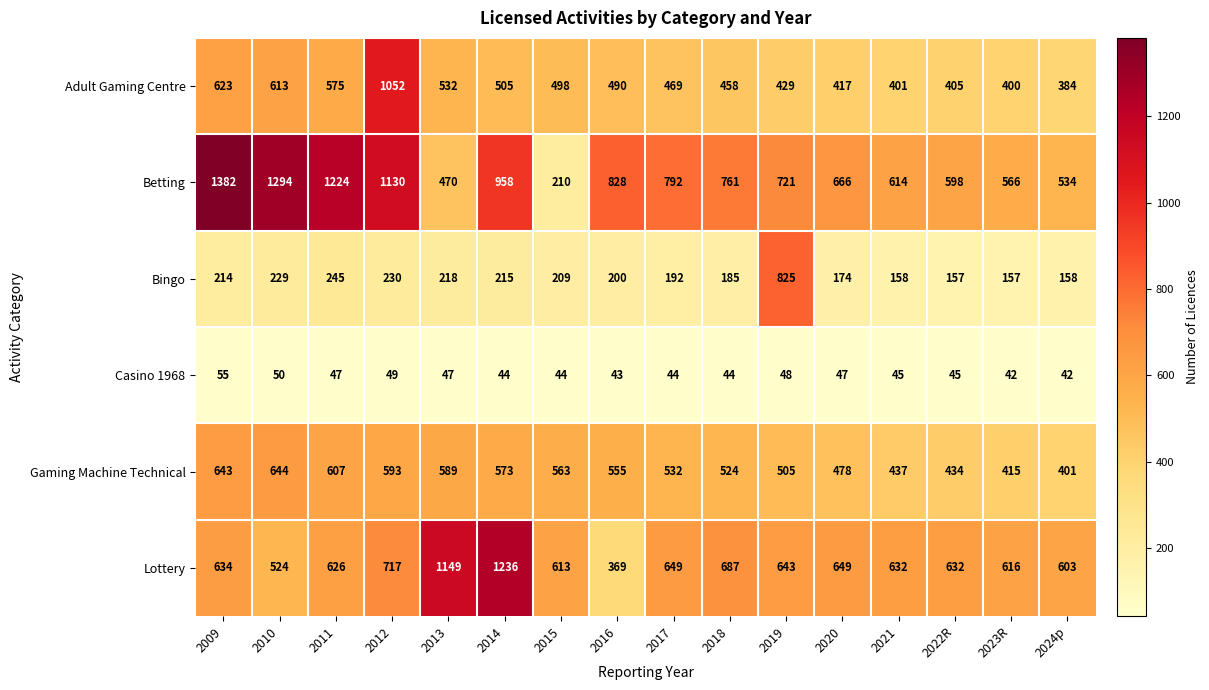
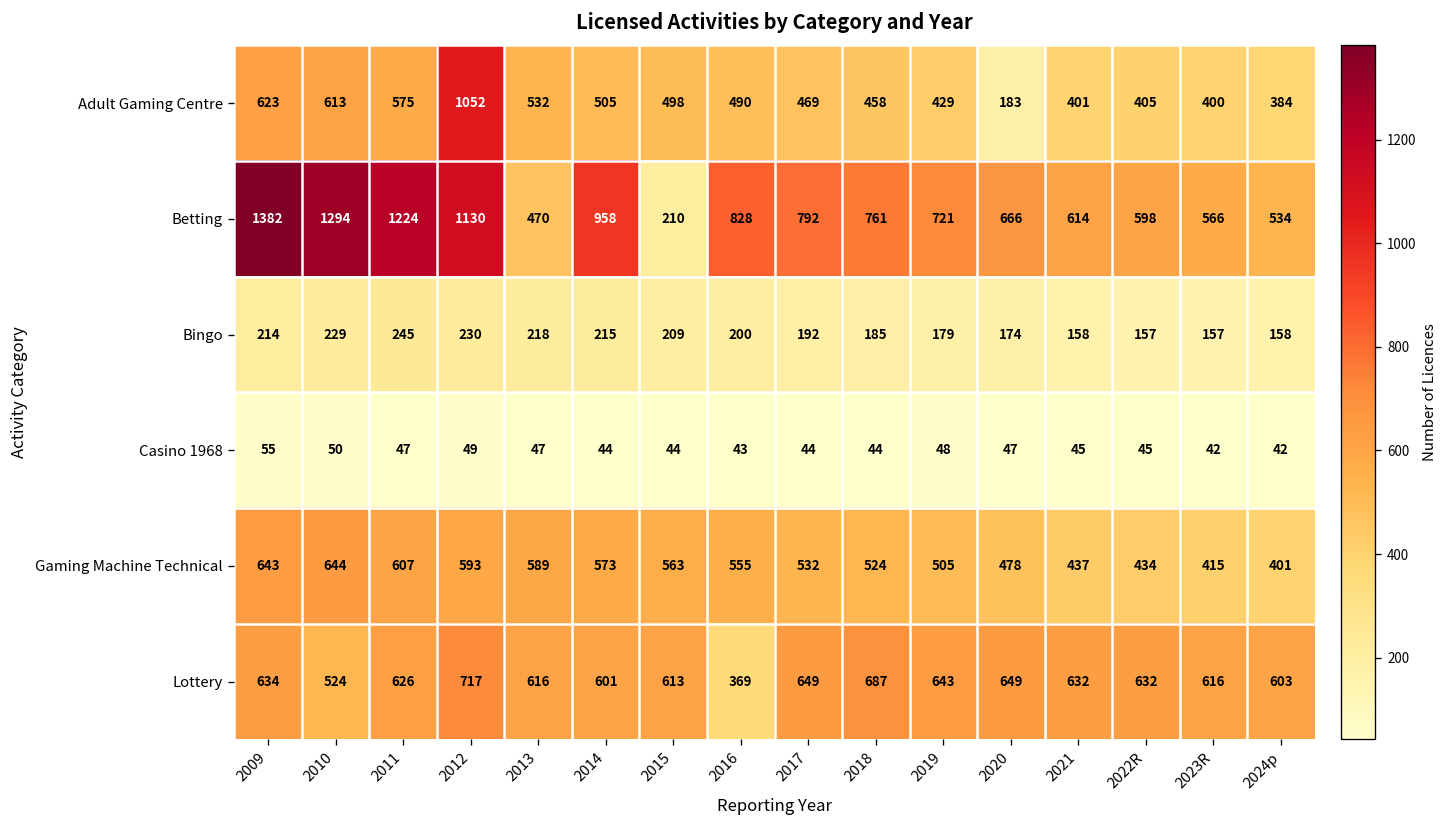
  {
    "Adult Gaming Centre": {
      "2009": 623,
      "2010": 613,
      "2011": 575,
      "2012": 1052,
      "2013": 532,
      "2014": 505,
      "2015": 498,
      "2016": 490,
      "2017": 469,
      "2018": 458,
      "2019": 429,
-     "2020": 417,
+     "2020": 183,
      "2021": 401,
      "2022R": 405,
      "2023R": 400,
      "2024p": 384
    },
    "Betting": {
      "2009": 1382,
      "2010": 1294,
      "2011": 1224,
      "2012": 1130,
      "2013": 470,
      "2014": 958,
      "2015": 210,
      "2016": 828,
      "2017": 792,
      "2018": 761,
      "2019": 721,
      "2020": 666,
      "2021": 614,
      "2022R": 598,
      "2023R": 566,
      "2024p": 534
    },
    "Bingo": {
      "2009": 214,
      "2010": 229,
      "2011": 245,
      "2012": 230,
      "2013": 218,
      "2014": 215,
      "2015": 209,
      "2016": 200,
      "2017": 192,
      "2018": 185,
-     "2019": 825,
+     "2019": 179,
      "2020": 174,
      "2021": 158,
      "2022R": 157,
      "2023R": 157,
      "2024p": 158
    },
    "Casino 1968": {
      "2009": 55,
      "2010": 50,
      "2011": 47,
      "2012": 49,
      "2013": 47,
      "2014": 44,
      "2015": 44,
      "2016": 43,
      "2017": 44,
      "2018": 44,
      "2019": 48,
      "2020": 47,
      "2021": 45,
      "2022R": 45,
      "2023R": 42,
      "2024p": 42
    },
    "Gaming Machine Technical": {
      "2009": 643,
      "2010": 644,
      "2011": 607,
      "2012": 593,
      "2013": 589,
      "2014": 573,
      "2015": 563,
      "2016": 555,
      "2017": 532,
      "2018": 524,
      "2019": 505,
      "2020": 478,
      "2021": 437,
      "2022R": 434,
      "2023R": 415,
      "2024p": 401
    },
    "Lottery": {
      "2009": 634,
      "2010": 524,
      "2011": 626,
      "2012": 717,
-     "2013": 1149,
-     "2014": 1236,
+     "2013": 616,
+     "2014": 601,
      "2015": 613,
      "2016": 369,
      "2017": 649,
      "2018": 687,
      "2019": 643,
      "2020": 649,
      "2021": 632,
      "2022R": 632,
      "2023R": 616,
      "2024p": 603
    }
  }
